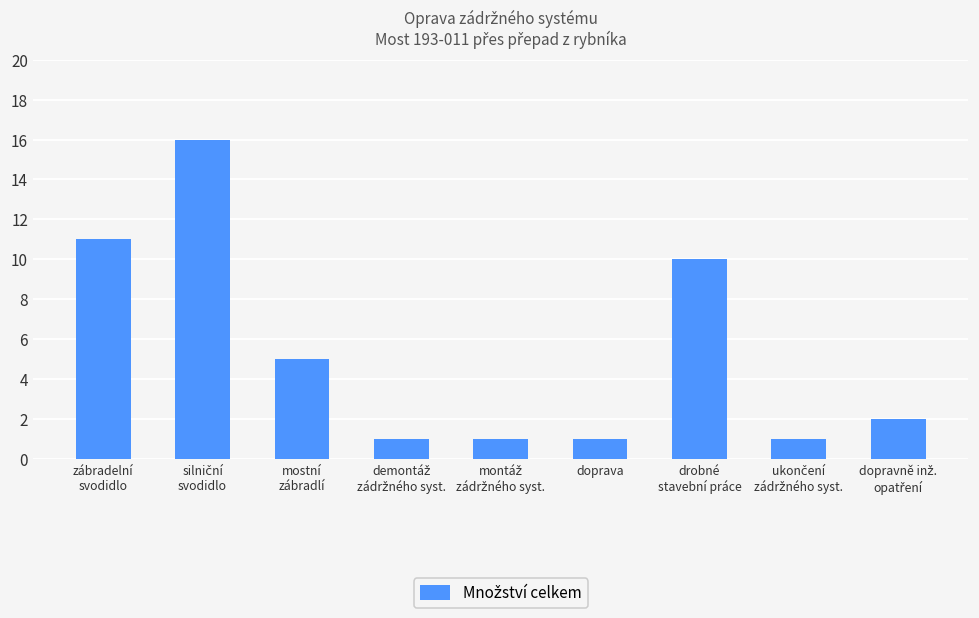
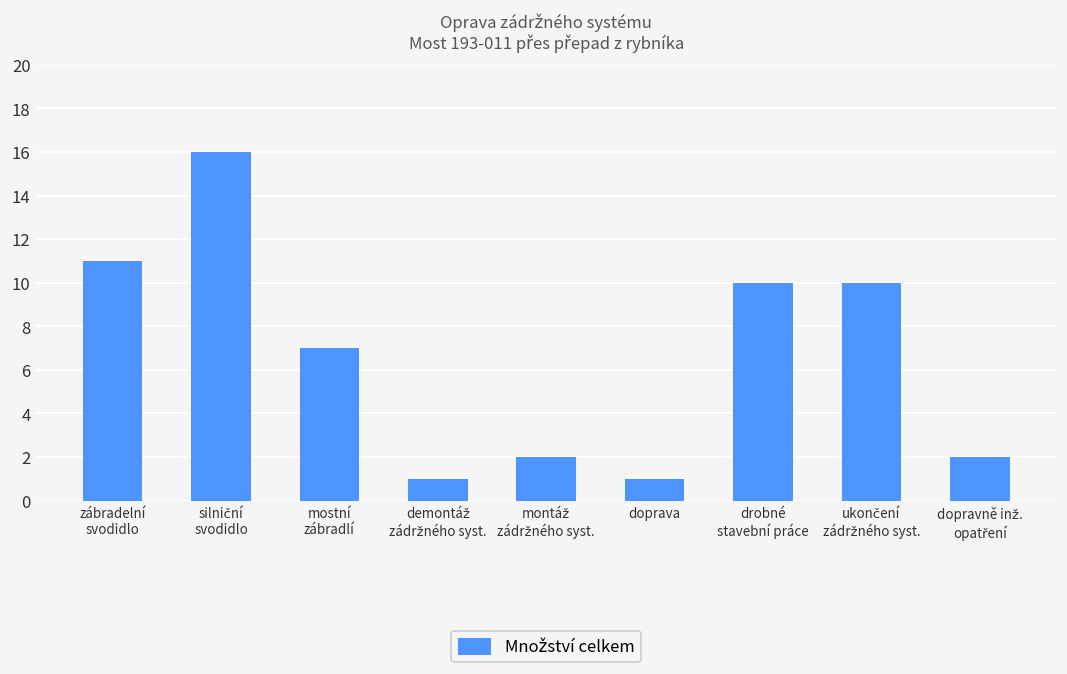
  {
    "zábradelní svodidlo": 11,
    "silniční svodidlo": 16,
-   "mostní zábradlí": 5,
+   "mostní zábradlí": 7,
    "demontáž zádržného syst.": 1,
-   "montáž zádržného syst.": 1,
+   "montáž zádržného syst.": 2,
    "doprava": 1,
    "drobné stavební práce": 10,
-   "ukončení zádržného syst.": 1,
+   "ukončení zádržného syst.": 10,
    "dopravně inž. opatření": 2
  }
